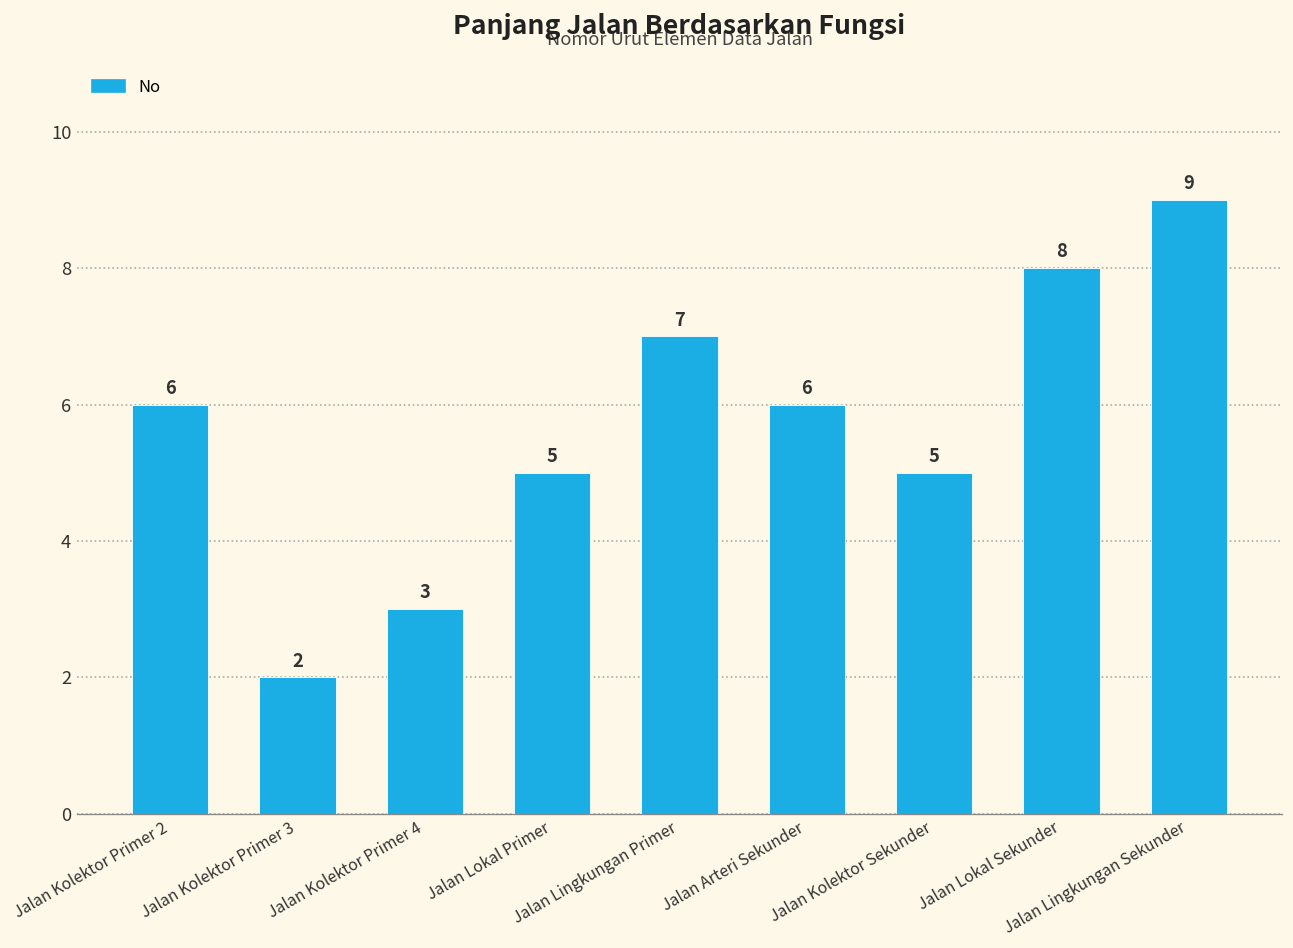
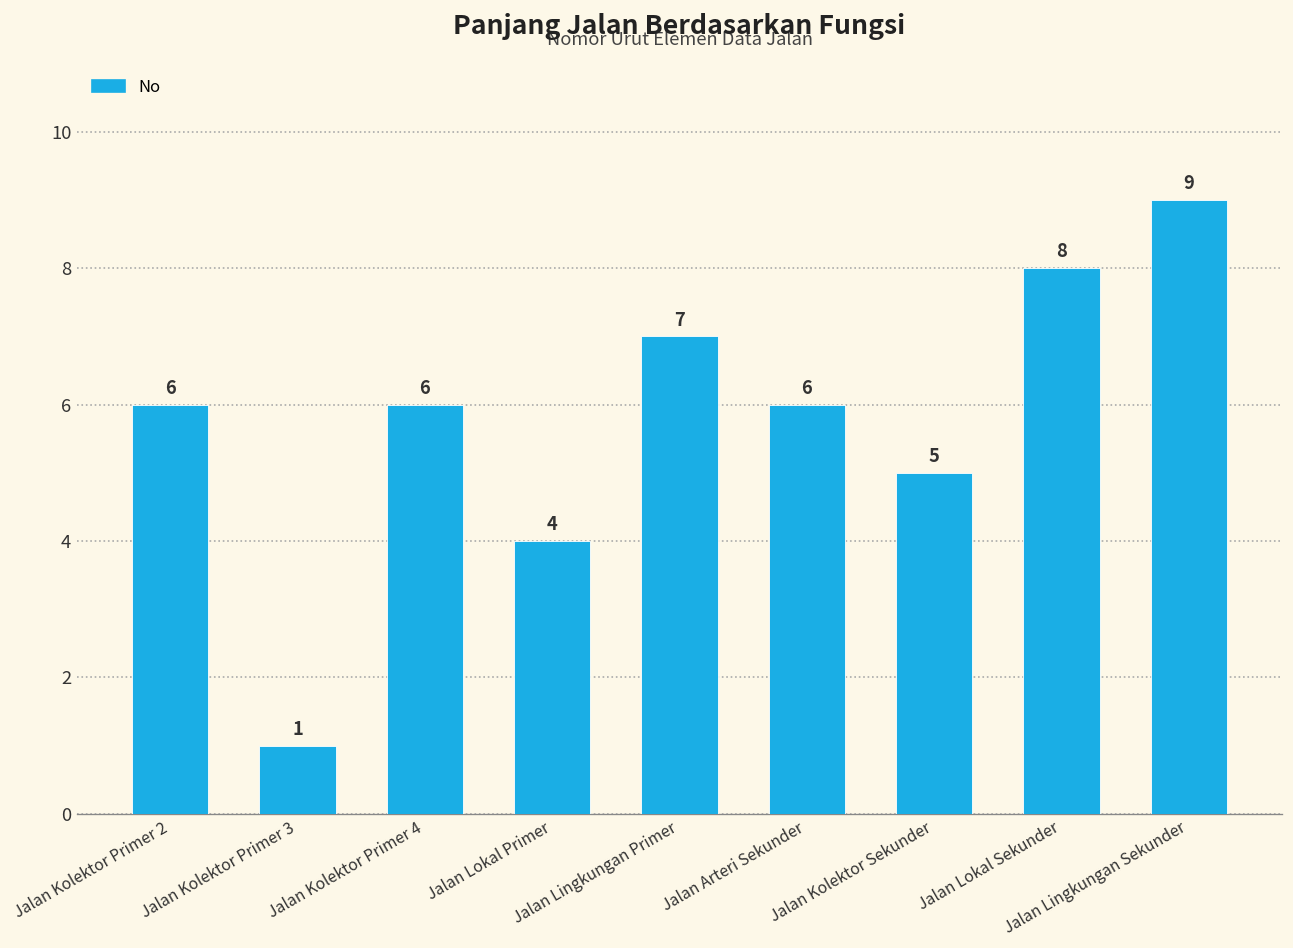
  {
    "Jalan Kolektor Primer 2": 6,
-   "Jalan Kolektor Primer 3": 2,
-   "Jalan Kolektor Primer 4": 3,
-   "Jalan Lokal Primer": 5,
+   "Jalan Kolektor Primer 3": 1,
+   "Jalan Kolektor Primer 4": 6,
+   "Jalan Lokal Primer": 4,
    "Jalan Lingkungan Primer": 7,
    "Jalan Arteri Sekunder": 6,
    "Jalan Kolektor Sekunder": 5,
    "Jalan Lokal Sekunder": 8,
    "Jalan Lingkungan Sekunder": 9
  }
